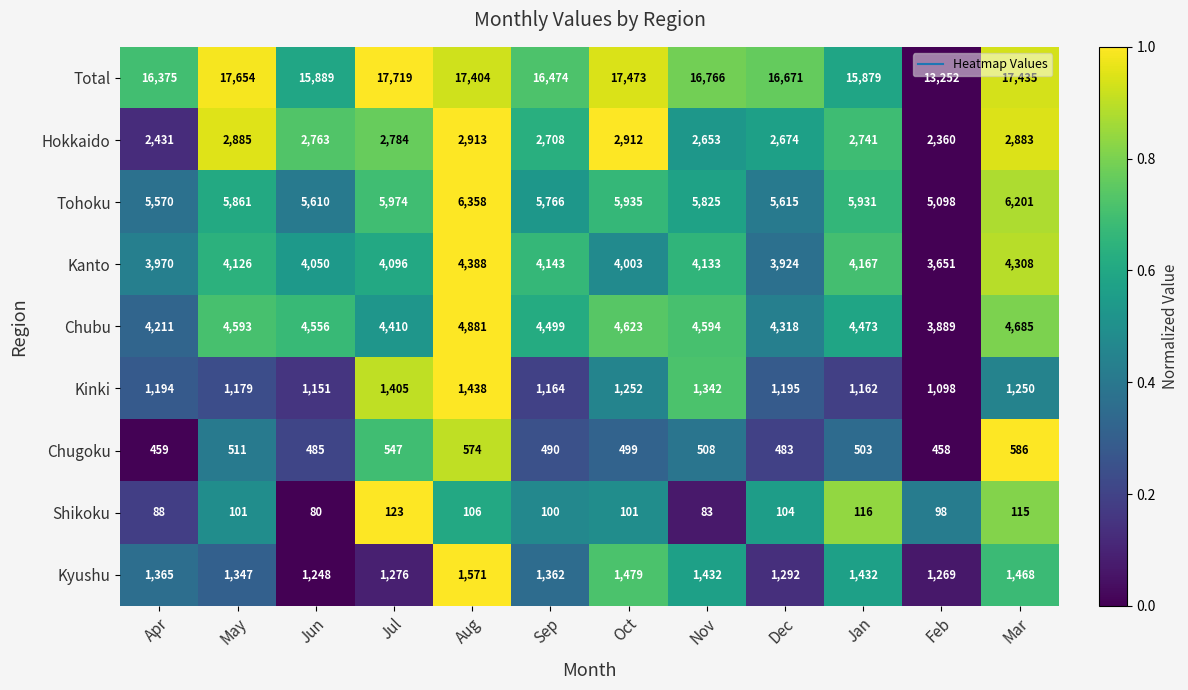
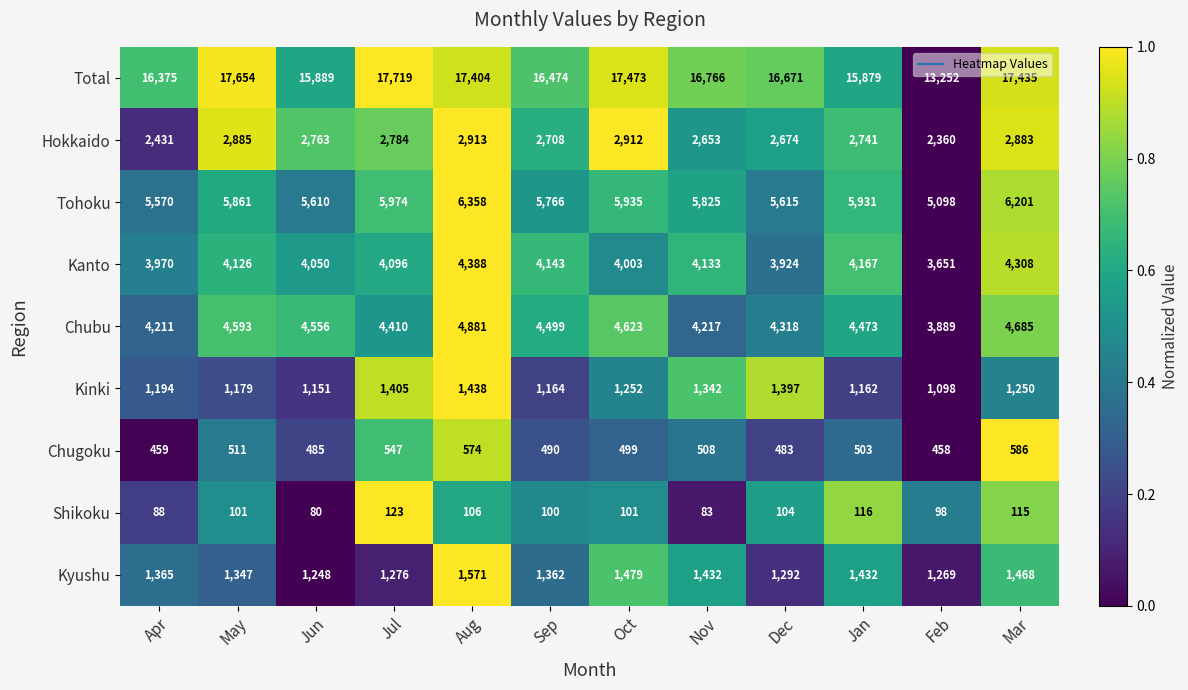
  {
    "Total": {
      "Apr": "16,375",
      "May": "17,654",
      "Jun": "15,889",
      "Jul": "17,719",
      "Aug": "17,404",
      "Sep": "16,474",
      "Oct": "17,473",
      "Nov": "16,766",
      "Dec": "16,671",
      "Jan": "15,879"
    },
    "Hokkaido": {
      "Apr": "2,431",
      "May": "2,885",
      "Jun": "2,763",
      "Jul": "2,784",
      "Aug": "2,913",
      "Sep": "2,708",
      "Oct": "2,912",
      "Nov": "2,653",
      "Dec": "2,674",
      "Jan": "2,741",
      "Feb": "2,360",
      "Mar": "2,883"
    },
    "Tohoku": {
      "Apr": "5,570",
      "May": "5,861",
      "Jun": "5,610",
      "Jul": "5,974",
      "Aug": "6,358",
      "Sep": "5,766",
      "Oct": "5,935",
      "Nov": "5,825",
      "Dec": "5,615",
      "Jan": "5,931",
      "Feb": "5,098",
      "Mar": "6,201"
    },
    "Kanto": {
      "Apr": "3,970",
      "May": "4,126",
      "Jun": "4,050",
      "Jul": "4,096",
      "Aug": "4,388",
      "Sep": "4,143",
      "Oct": "4,003",
      "Nov": "4,133",
      "Dec": "3,924",
      "Jan": "4,167",
      "Feb": "3,651",
      "Mar": "4,308"
    },
    "Chubu": {
      "Apr": "4,211",
      "May": "4,593",
      "Jun": "4,556",
      "Jul": "4,410",
      "Aug": "4,881",
      "Sep": "4,499",
      "Oct": "4,623",
-     "Nov": "4,594",
+     "Nov": "4,217",
      "Dec": "4,318",
      "Jan": "4,473",
      "Feb": "3,889",
      "Mar": "4,685"
    },
    "Kinki": {
      "Apr": "1,194",
      "May": "1,179",
      "Jun": "1,151",
      "Jul": "1,405",
      "Aug": "1,438",
      "Sep": "1,164",
      "Oct": "1,252",
      "Nov": "1,342",
-     "Dec": "1,195",
+     "Dec": "1,397",
      "Jan": "1,162",
      "Feb": "1,098",
      "Mar": "1,250"
    },
    "Chugoku": {
      "Apr": "459",
      "May": "511",
      "Jun": "485",
      "Jul": "547",
      "Aug": "574",
      "Sep": "490",
      "Oct": "499",
      "Nov": "508",
      "Dec": "483",
      "Jan": "503",
      "Feb": "458",
      "Mar": "586"
    },
    "Shikoku": {
      "Apr": "88",
      "May": "101",
      "Jun": "80",
      "Jul": "123",
      "Aug": "106",
      "Sep": "100",
      "Oct": "101",
      "Nov": "83",
      "Dec": "104",
      "Jan": "116",
      "Feb": "98",
      "Mar": "115"
    },
    "Kyushu": {
      "Apr": "1,365",
      "May": "1,347",
      "Jun": "1,248",
      "Jul": "1,276",
      "Aug": "1,571",
      "Sep": "1,362",
      "Oct": "1,479",
      "Nov": "1,432",
      "Dec": "1,292",
      "Jan": "1,432",
      "Feb": "1,269",
      "Mar": "1,468"
    }
  }
